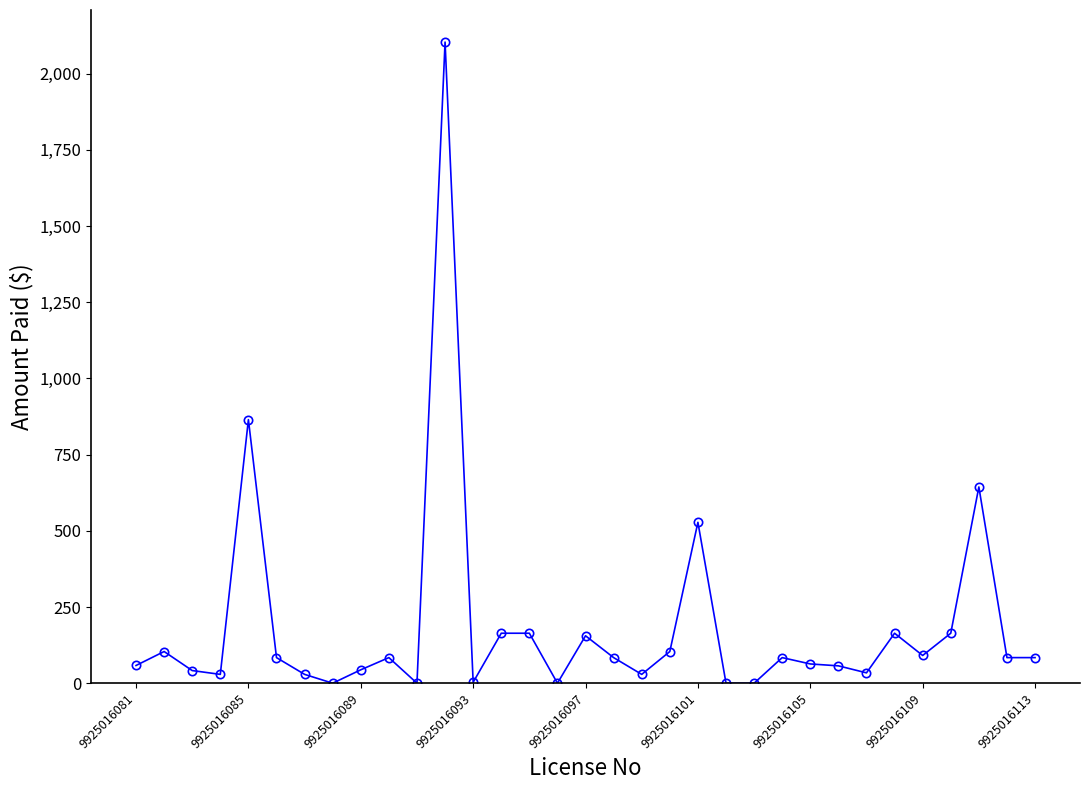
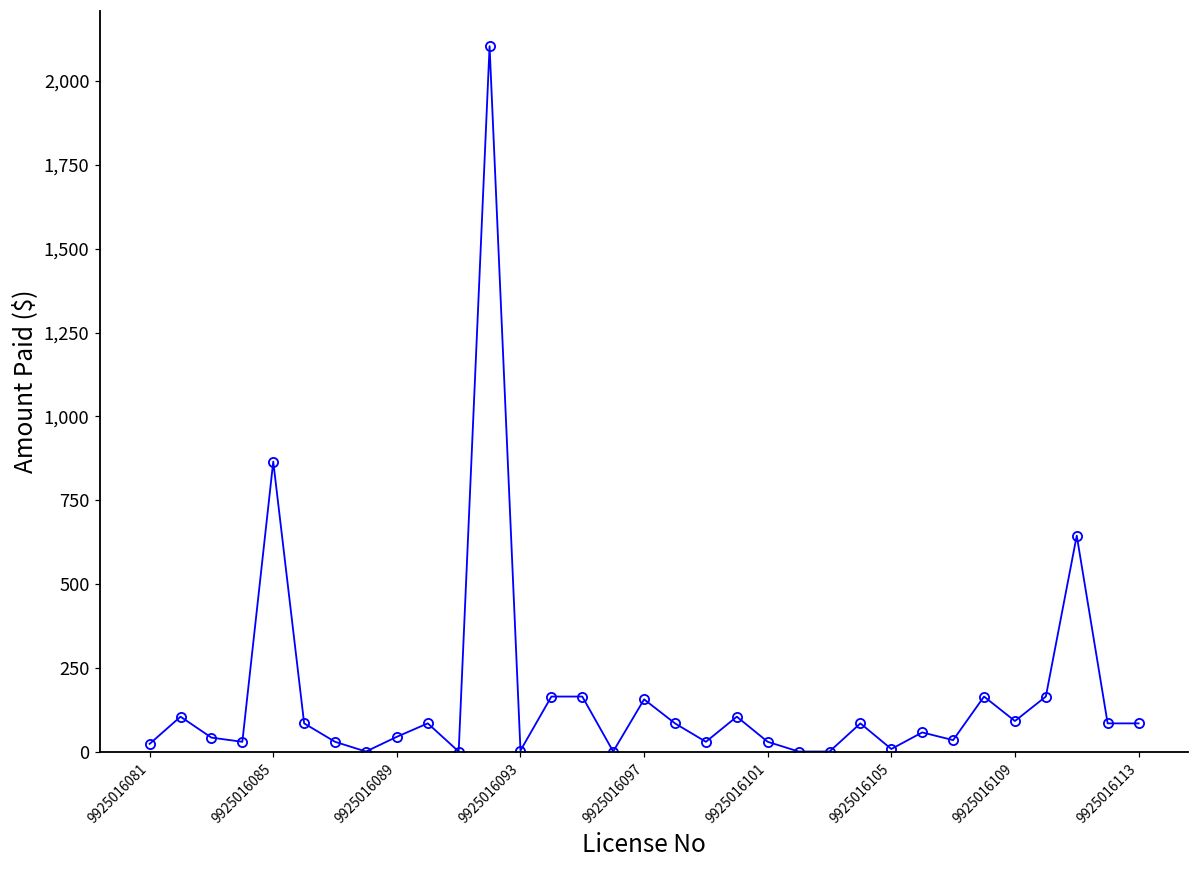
  {
-   "9925016081": 60,
+   "9925016081": 20,
    "9925016085": 870,
    "9925016089": 40,
    "9925016093": 0,
    "9925016097": 160,
-   "9925016101": 530,
-   "9925016105": 60,
+   "9925016101": 30,
+   "9925016105": 10,
    "9925016109": 90,
    "9925016113": 80
  }
